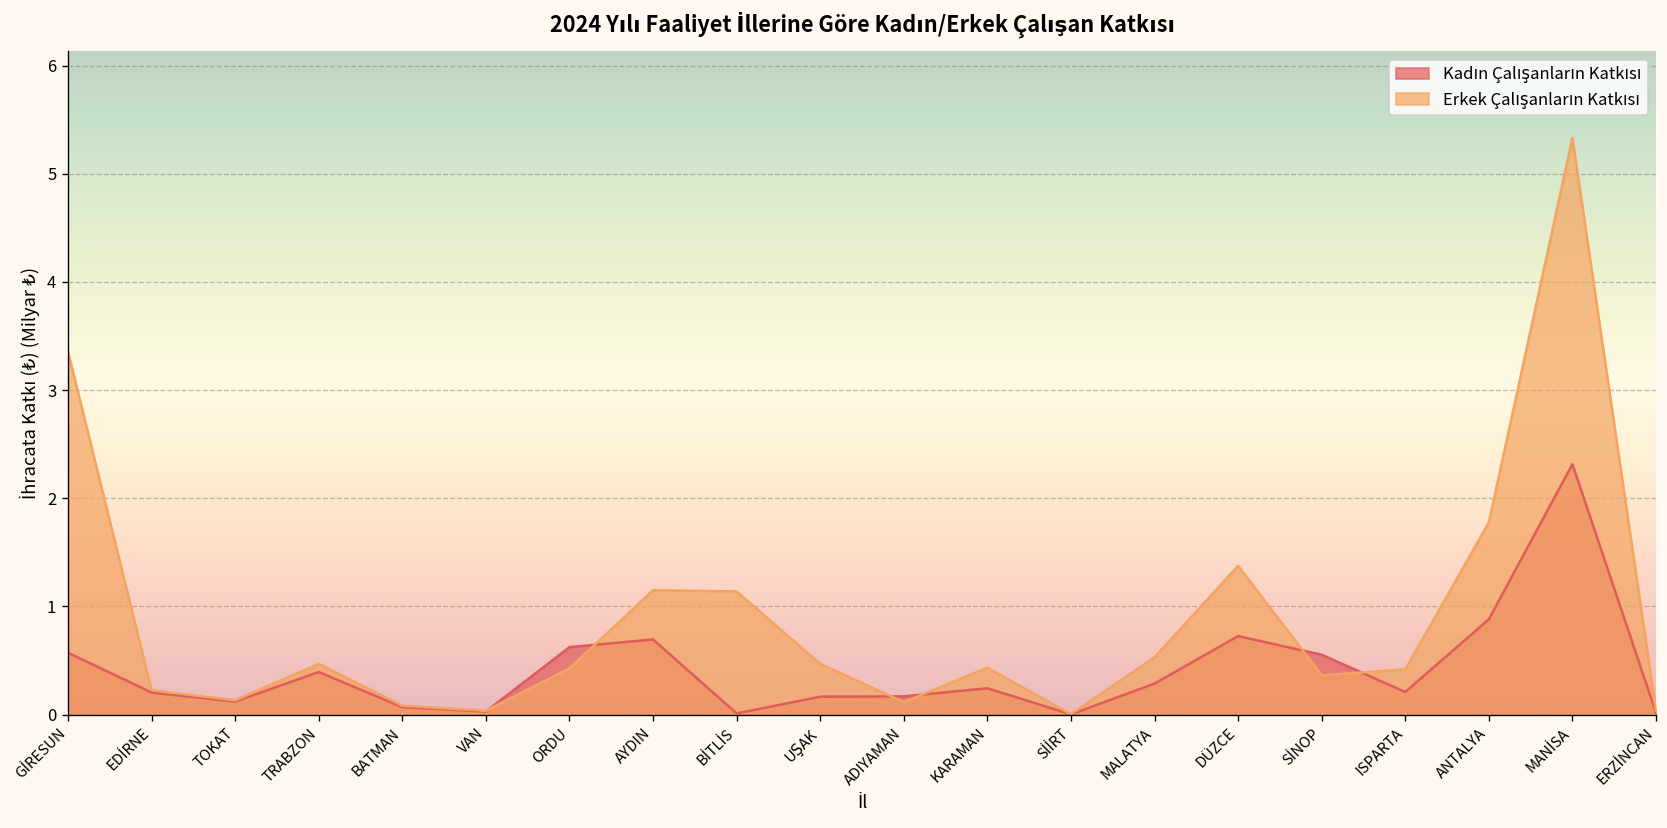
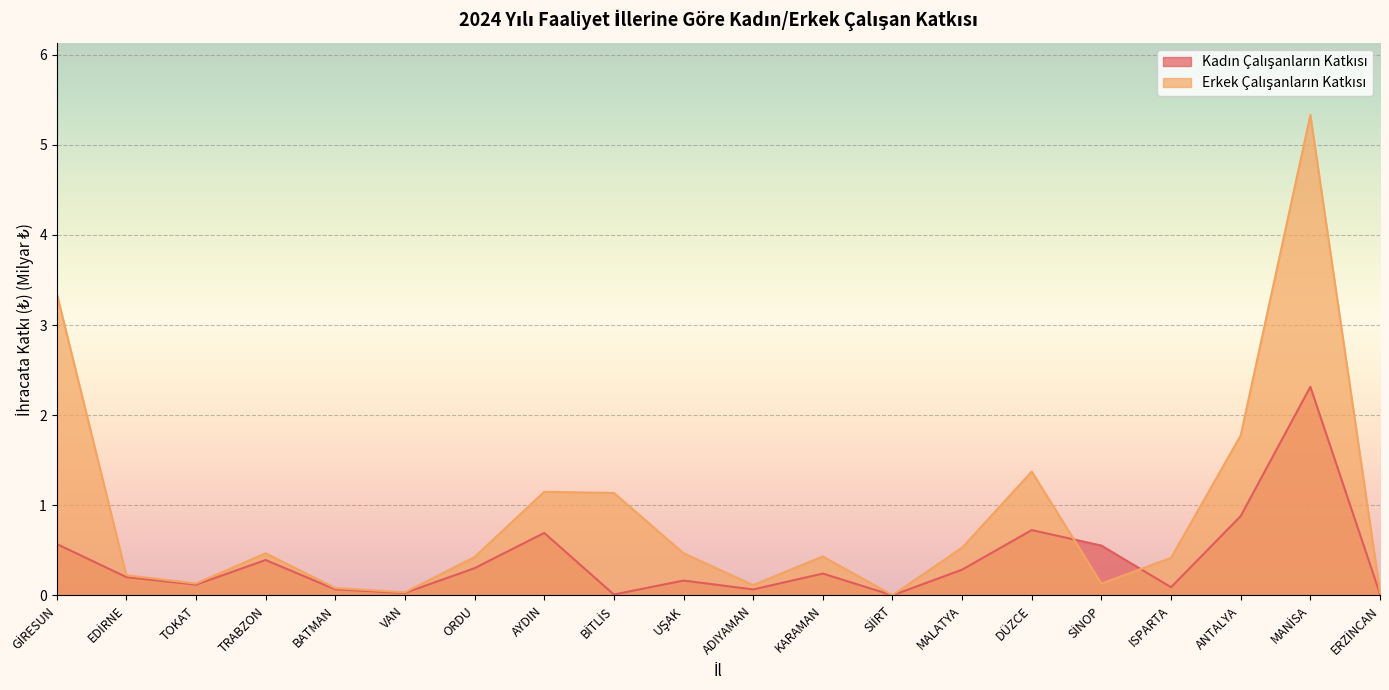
  {
    "Kadın Çalışanların Katkısı": {
      "GİRESUN": 0.6,
      "TRABZON": 0.4,
-     "ORDU": 0.6,
+     "ORDU": 0.3,
      "AYDIN": 0.7,
      "BİTLİS": 0.0,
      "UŞAK": 0.2,
-     "ADIYAMAN": 0.2,
+     "ADIYAMAN": 0.1,
      "KARAMAN": 0.2,
      "MALATYA": 0.3,
      "DÜZCE": 0.7,
      "SİNOP": 0.6,
-     "ISPARTA": 0.2,
+     "ISPARTA": 0.1,
      "ANTALYA": 0.9,
      "MANİSA": 2.3
    },
    "Erkek Çalışanların Katkısı": {
      "GİRESUN": 3.4,
      "TRABZON": 0.5,
      "ORDU": 0.4,
      "AYDIN": 1.2,
      "BİTLİS": 1.1,
      "UŞAK": 0.5,
      "ADIYAMAN": 0.1,
      "KARAMAN": 0.4,
      "MALATYA": 0.5,
      "DÜZCE": 1.4,
-     "SİNOP": 0.4,
+     "SİNOP": 0.1,
      "ISPARTA": 0.4,
      "ANTALYA": 1.8,
      "MANİSA": 5.3
    }
  }
